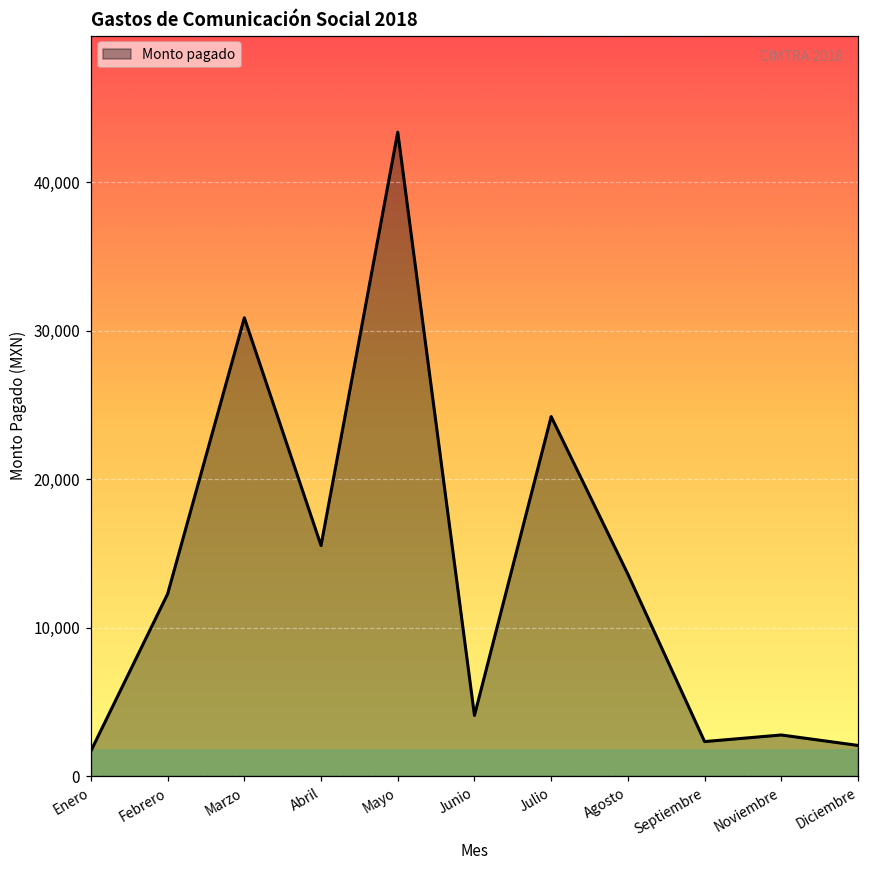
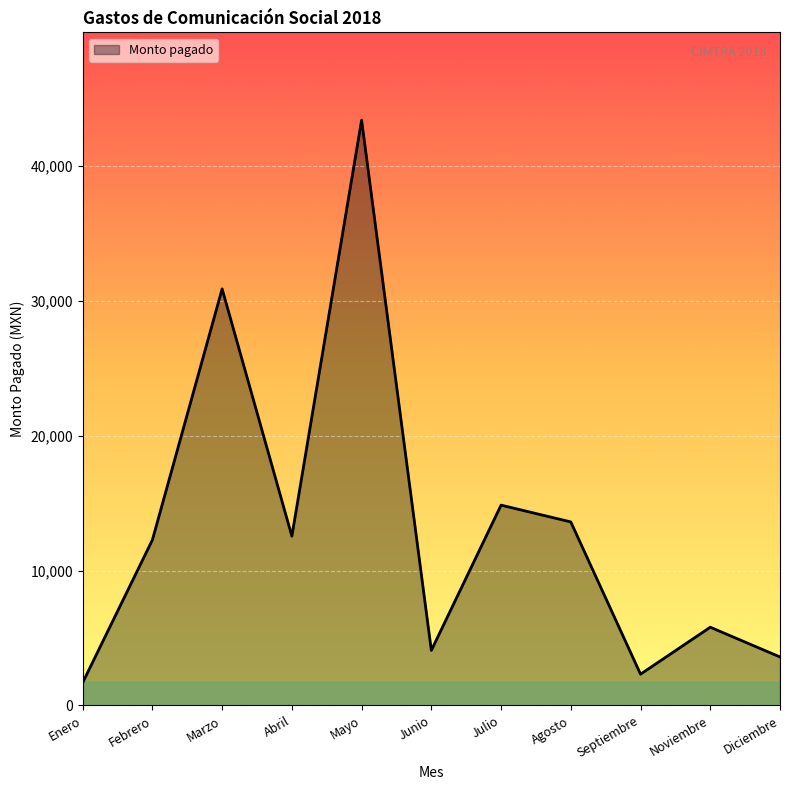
  {
    "Febrero": "12,300",
    "Marzo": "30,900",
-   "Abril": "15,500",
+   "Abril": "12,500",
    "Mayo": "43,400",
    "Junio": "4,100",
-   "Julio": "24,200",
+   "Julio": "14,800",
    "Agosto": "13,600",
    "Septiembre": "2,300",
-   "Noviembre": "2,800",
-   "Diciembre": "2,100"
+   "Noviembre": "5,800",
+   "Diciembre": "3,600"
  }
